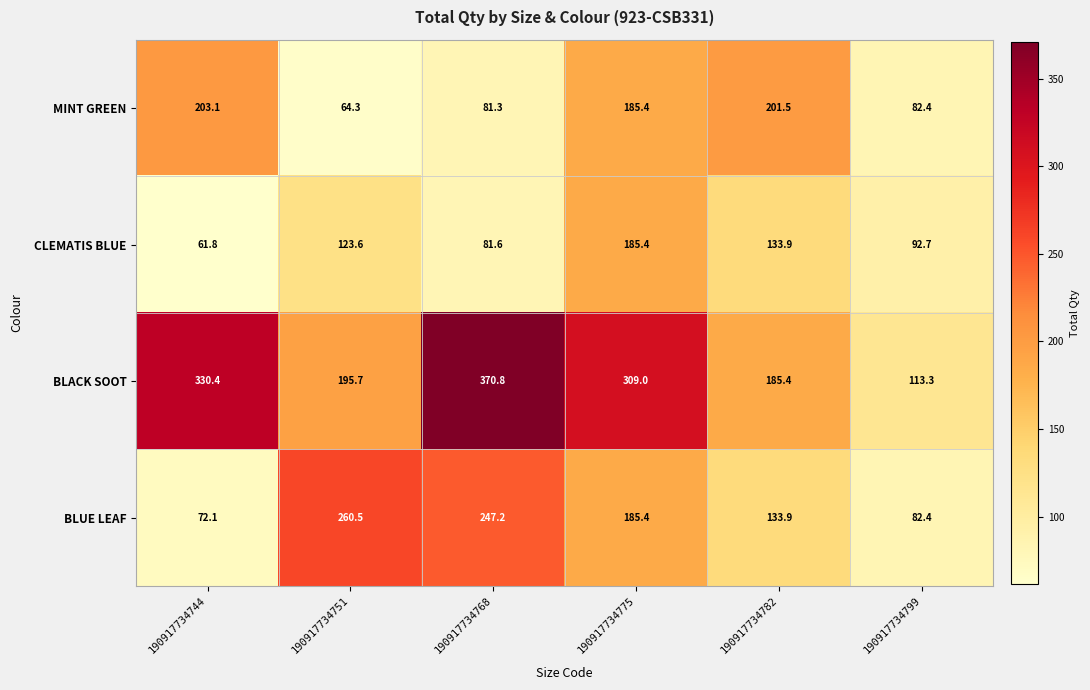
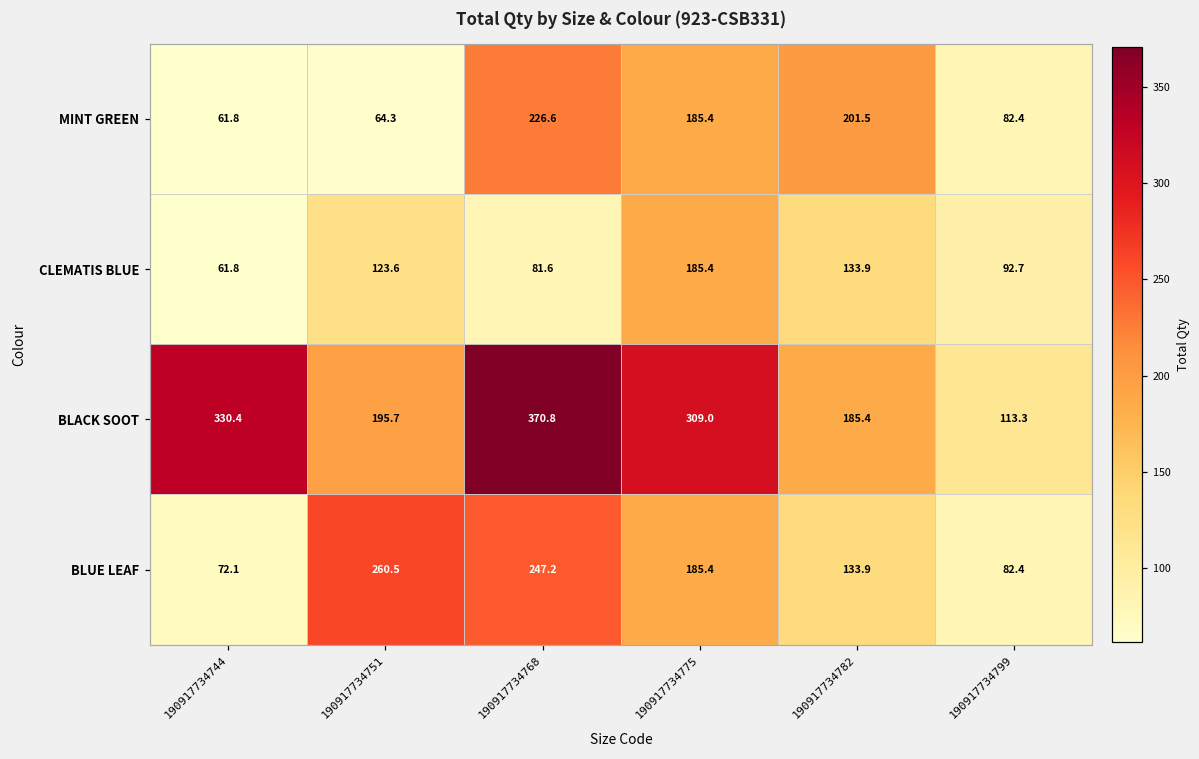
  {
    "MINT GREEN": {
-     "190917734744": 203.1,
+     "190917734744": 61.8,
      "190917734751": 64.3,
-     "190917734768": 81.3,
+     "190917734768": 226.6,
      "190917734775": 185.4,
      "190917734782": 201.5,
      "190917734799": 82.4
    },
    "CLEMATIS BLUE": {
      "190917734744": 61.8,
      "190917734751": 123.6,
      "190917734768": 81.6,
      "190917734775": 185.4,
      "190917734782": 133.9,
      "190917734799": 92.7
    },
    "BLACK SOOT": {
      "190917734744": 330.4,
      "190917734751": 195.7,
      "190917734768": 370.8,
      "190917734775": 309.0,
      "190917734782": 185.4,
      "190917734799": 113.3
    },
    "BLUE LEAF": {
      "190917734744": 72.1,
      "190917734751": 260.5,
      "190917734768": 247.2,
      "190917734775": 185.4,
      "190917734782": 133.9,
      "190917734799": 82.4
    }
  }
